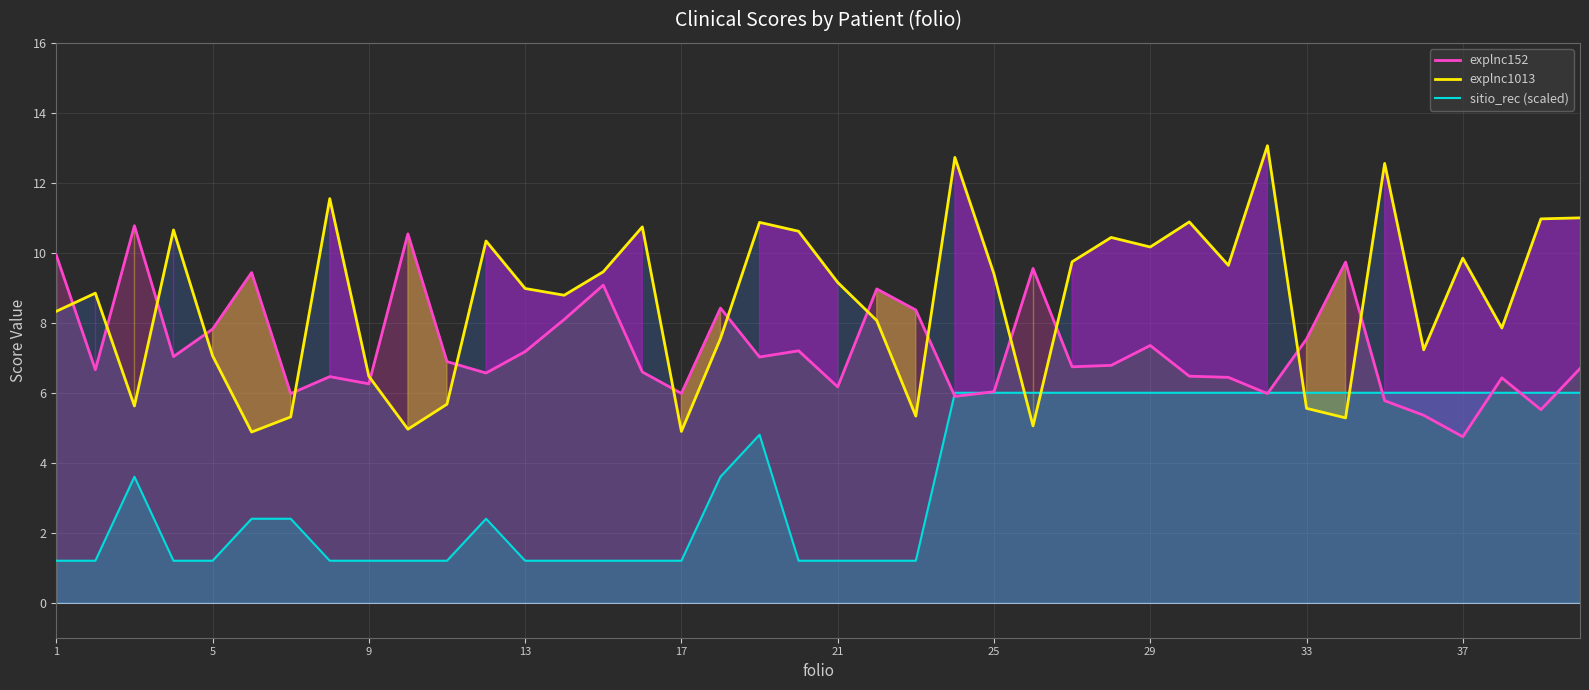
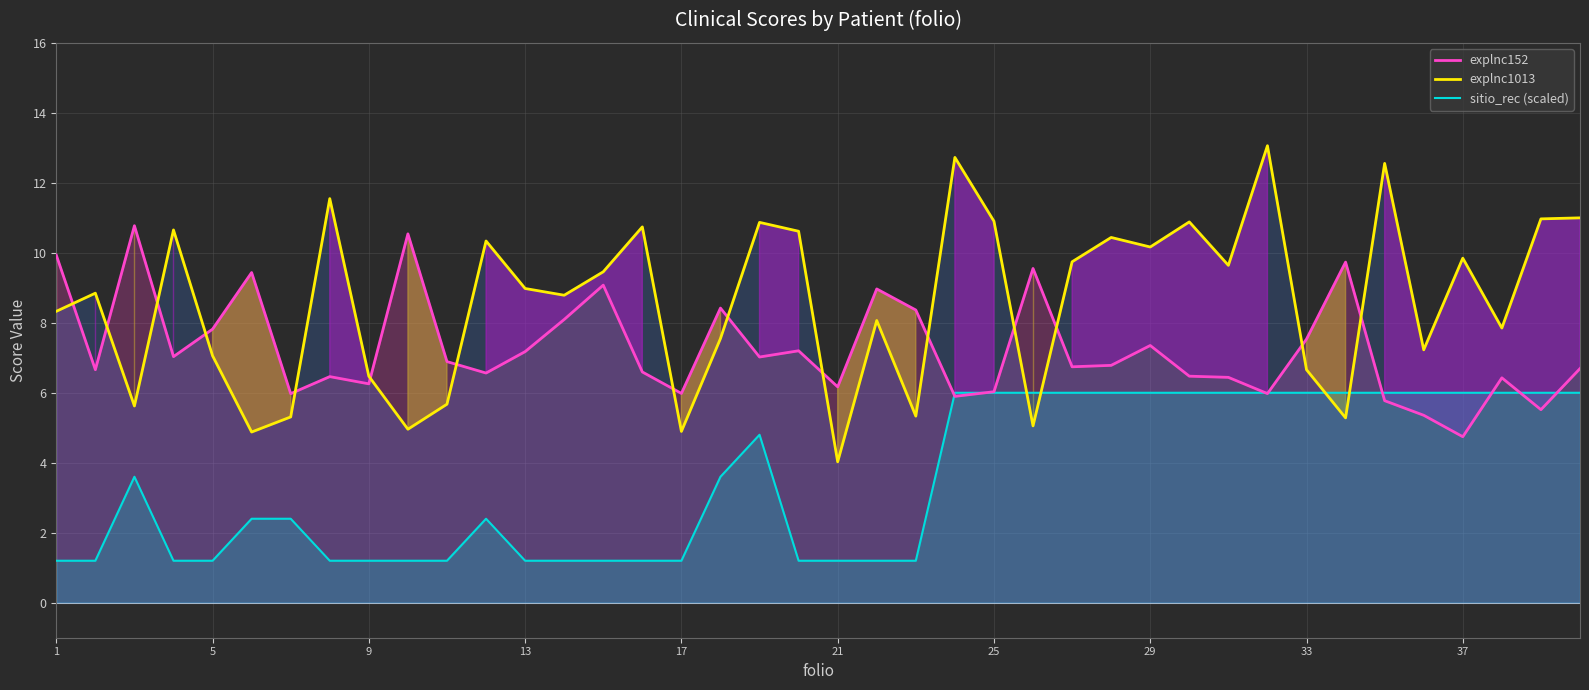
  {
    "explnc152": {
      "1": 9.9,
      "5": 7.8,
      "9": 6.3,
      "13": 7.2,
      "17": 6.0,
      "21": 6.2,
      "29": 7.4,
      "33": 7.5,
      "37": 4.7
    },
    "explnc1013": {
      "1": 8.3,
      "5": 7.1,
      "9": 6.5,
      "13": 9.0,
      "17": 4.9,
-     "21": 9.2,
-     "25": 9.4,
+     "21": 4.0,
+     "25": 10.9,
      "29": 10.2,
-     "33": 5.6,
+     "33": 6.7,
      "37": 9.8
    },
    "sitio_rec (scaled)": {
      "1": 1.2,
      "5": 1.2,
      "9": 1.2,
      "13": 1.2,
      "17": 1.2,
      "21": 1.2,
      "29": 6.0,
      "33": 6.0,
      "37": 6.0
    }
  }
